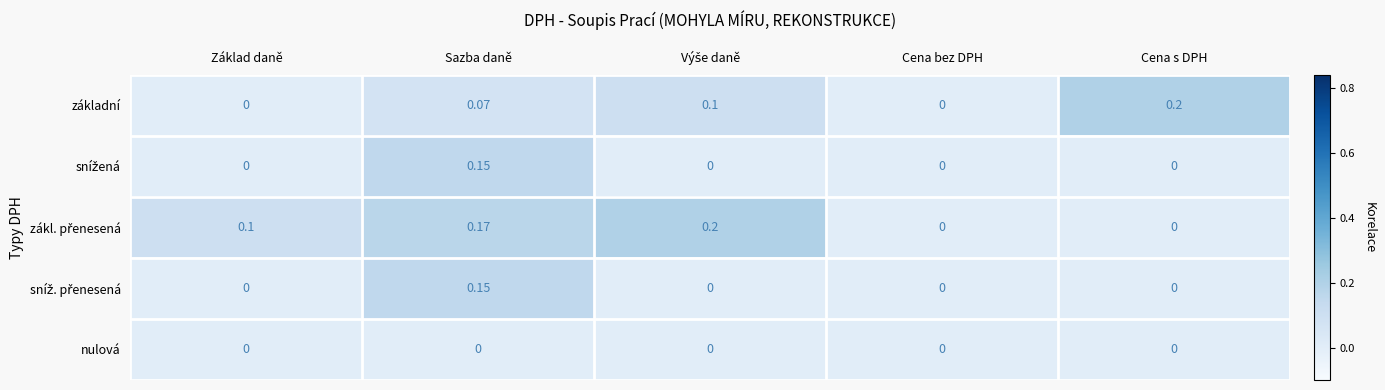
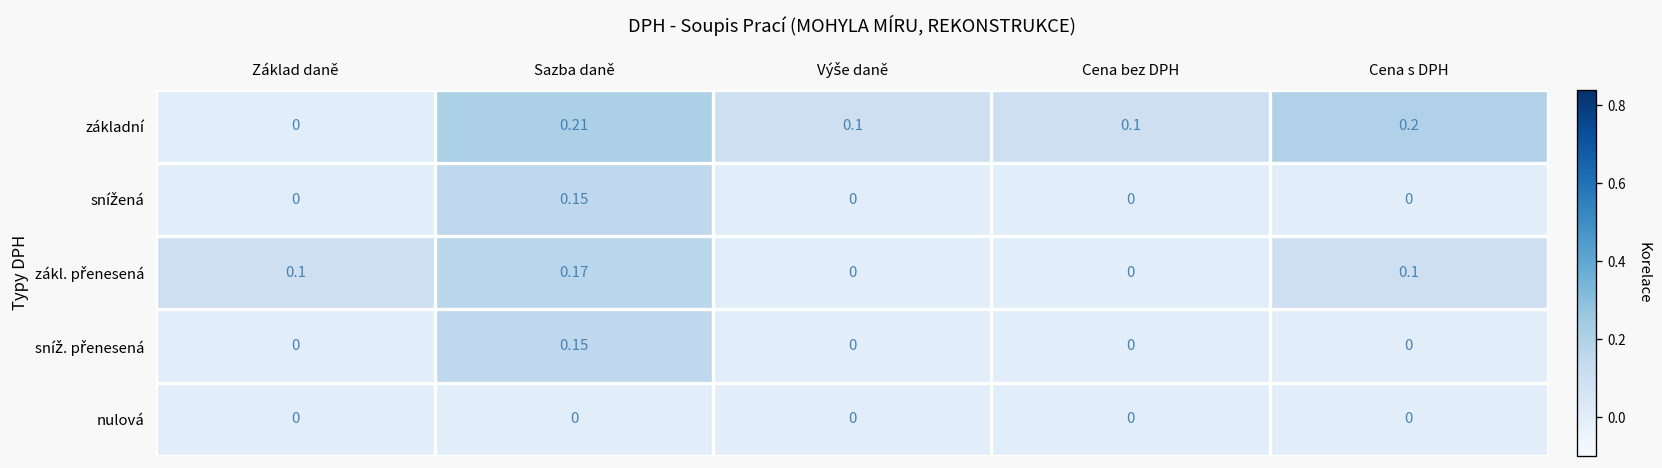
  {
    "základní": {
      "Základ daně": 0,
-     "Sazba daně": 0.07,
+     "Sazba daně": 0.21,
      "Výše daně": 0.1,
-     "Cena bez DPH": 0,
+     "Cena bez DPH": 0.1,
      "Cena s DPH": 0.2
    },
    "snížená": {
      "Základ daně": 0,
      "Sazba daně": 0.15,
      "Výše daně": 0,
      "Cena bez DPH": 0,
      "Cena s DPH": 0
    },
    "zákl. přenesená": {
      "Základ daně": 0.1,
      "Sazba daně": 0.17,
-     "Výše daně": 0.2,
+     "Výše daně": 0,
      "Cena bez DPH": 0,
-     "Cena s DPH": 0
+     "Cena s DPH": 0.1
    },
    "sníž. přenesená": {
      "Základ daně": 0,
      "Sazba daně": 0.15,
      "Výše daně": 0,
      "Cena bez DPH": 0,
      "Cena s DPH": 0
    },
    "nulová": {
      "Základ daně": 0,
      "Sazba daně": 0,
      "Výše daně": 0,
      "Cena bez DPH": 0,
      "Cena s DPH": 0
    }
  }
